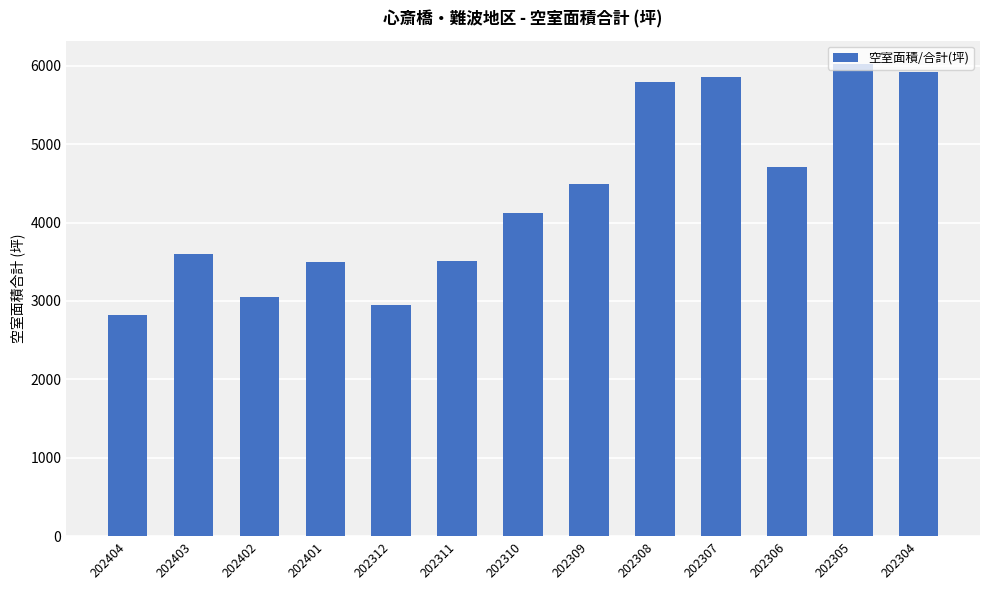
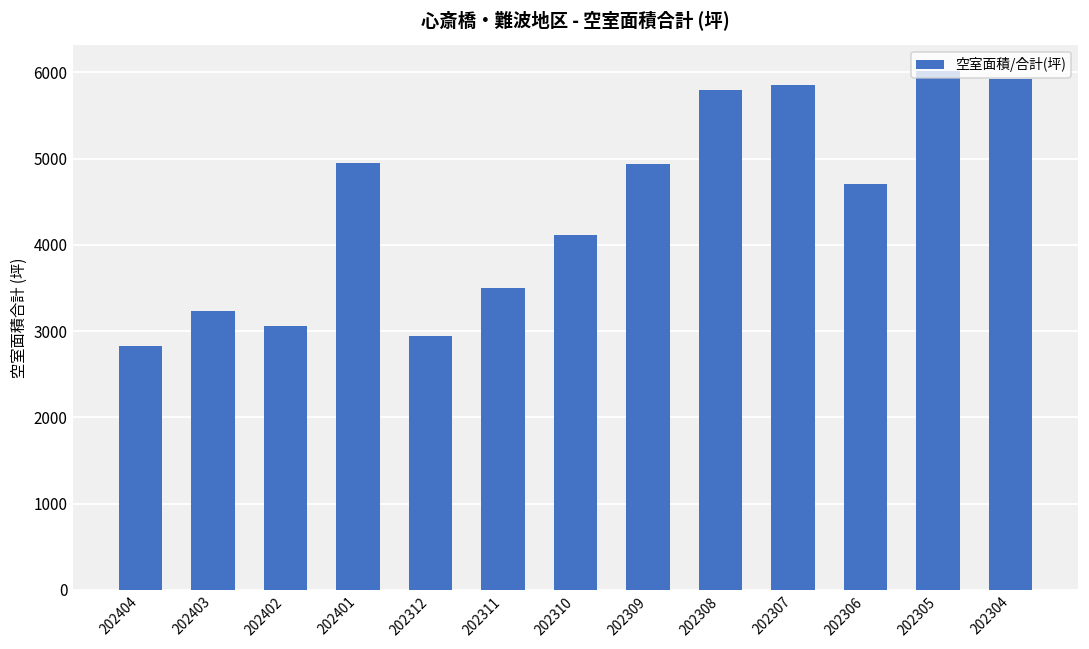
  {
    "202404": 2800,
-   "202403": 3600,
+   "202403": 3200,
    "202402": 3100,
-   "202401": 3500,
+   "202401": 4900,
    "202312": 2900,
    "202311": 3500,
    "202310": 4100,
-   "202309": 4500,
+   "202309": 4900,
    "202308": 5800,
    "202307": 5900,
    "202306": 4700,
    "202304": 5900
  }
